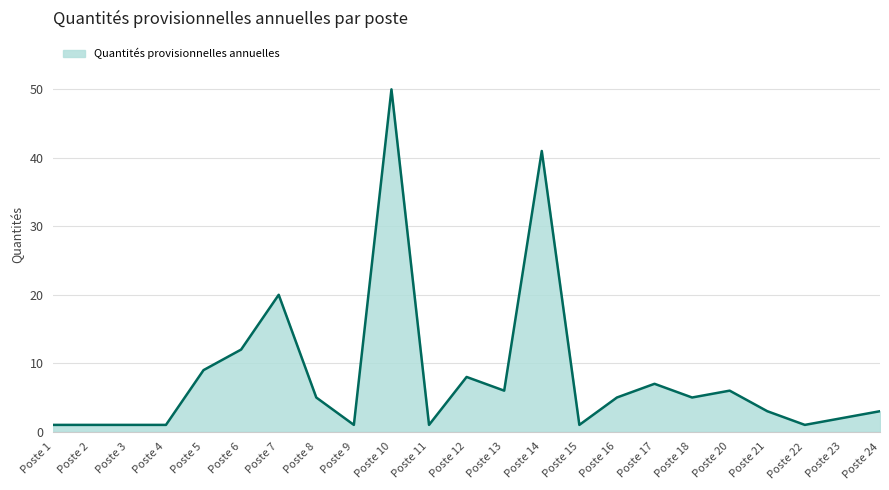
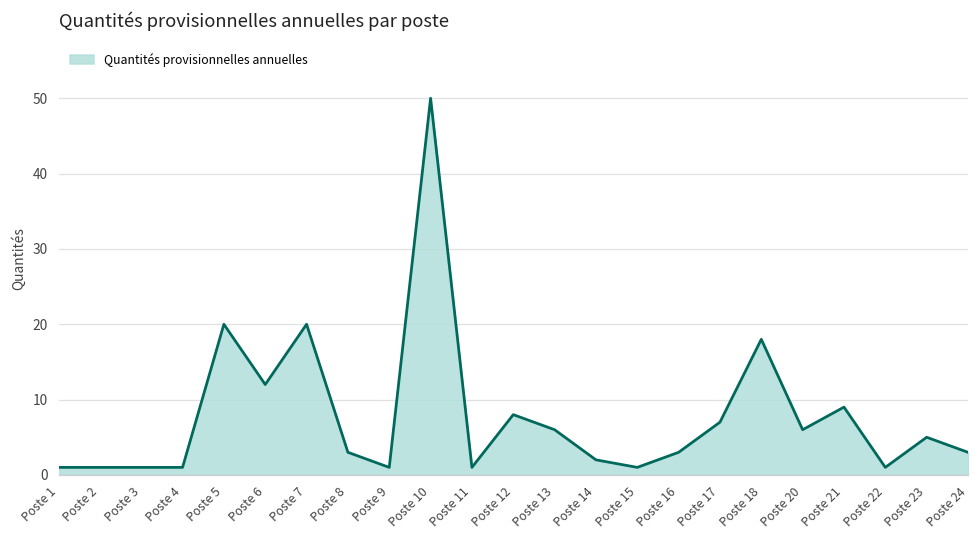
  {
    "Poste 1": 1,
    "Poste 2": 1,
    "Poste 3": 1,
    "Poste 4": 1,
-   "Poste 5": 9,
+   "Poste 5": 20,
    "Poste 6": 12,
    "Poste 7": 20,
-   "Poste 8": 5,
+   "Poste 8": 3,
    "Poste 9": 1,
    "Poste 10": 50,
    "Poste 11": 1,
    "Poste 12": 8,
    "Poste 13": 6,
-   "Poste 14": 41,
+   "Poste 14": 2,
    "Poste 15": 1,
-   "Poste 16": 5,
+   "Poste 16": 3,
    "Poste 17": 7,
-   "Poste 18": 5,
+   "Poste 18": 18,
    "Poste 20": 6,
-   "Poste 21": 3,
+   "Poste 21": 9,
    "Poste 22": 1,
-   "Poste 23": 2,
+   "Poste 23": 5,
    "Poste 24": 3
  }
